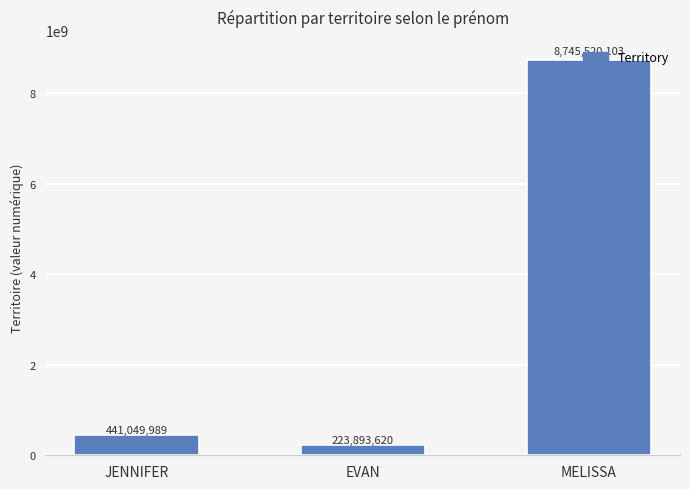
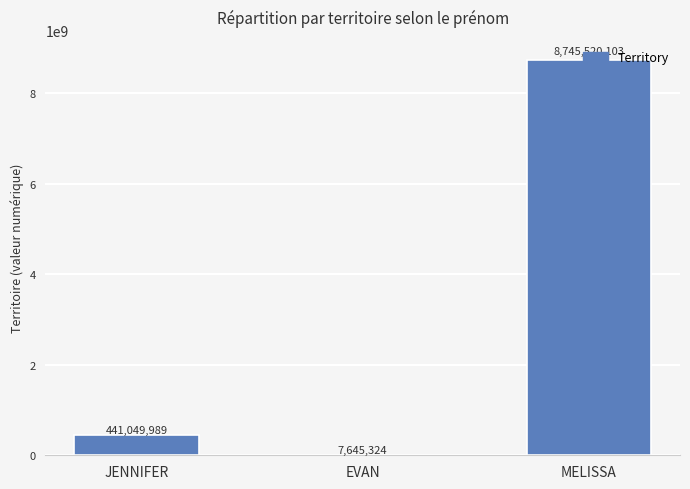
  {
    "JENNIFER": "441,049,989",
-   "EVAN": "223,893,620",
+   "EVAN": "7,645,324",
    "MELISSA": "8,745,520,103"
  }
